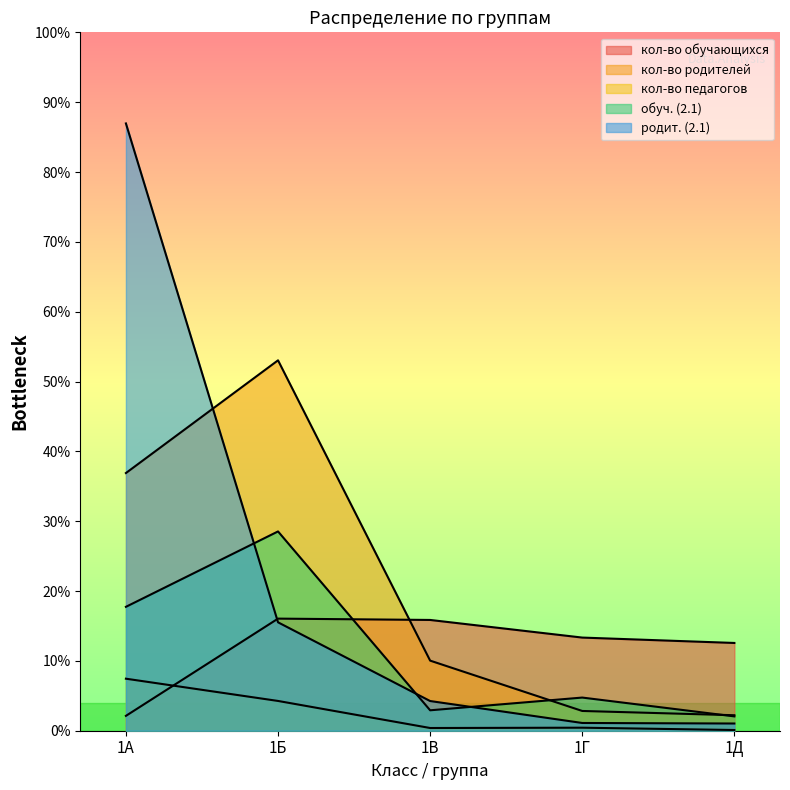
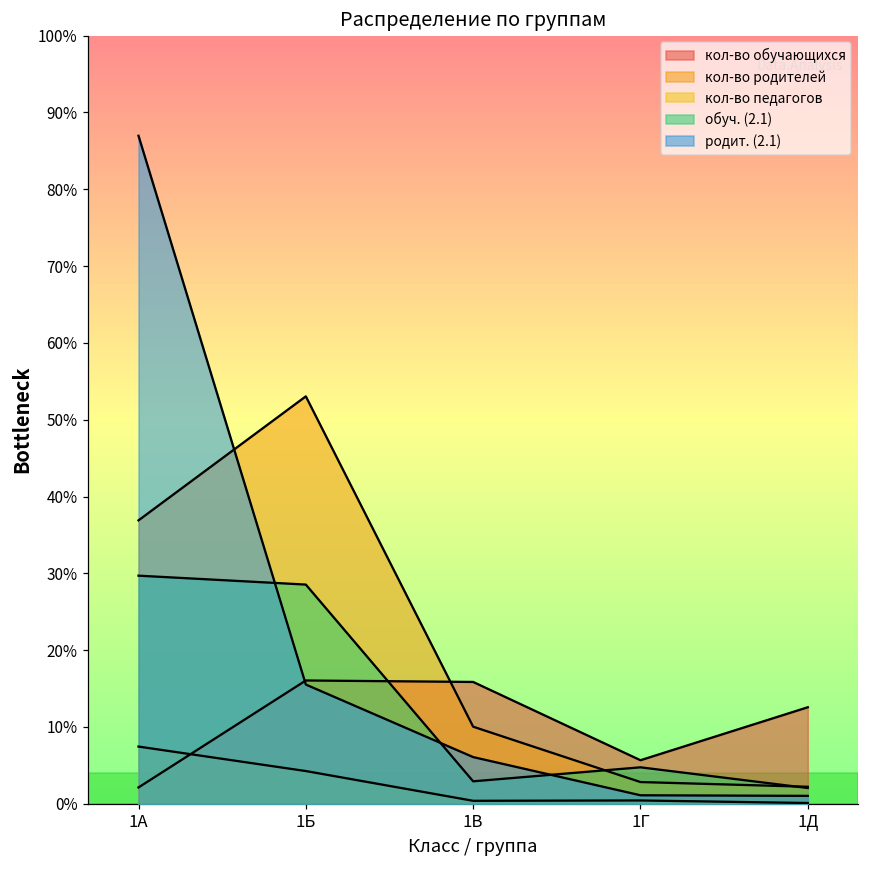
  {
    "кол-во обучающихся": {
      "1А": "2%",
      "1Б": "16%",
      "1В": "16%",
-     "1Г": "13%",
+     "1Г": "6%",
      "1Д": "13%"
    },
    "обуч. (2.1)": {
-     "1А": "18%",
+     "1А": "30%",
      "1Б": "29%",
      "1В": "3%",
      "1Г": "5%"
    },
    "родит. (2.1)": {
      "1А": "87%",
      "1Б": "16%",
-     "1В": "4%",
+     "1В": "6%",
      "1Г": "1%",
      "1Д": "1%"
    }
  }
